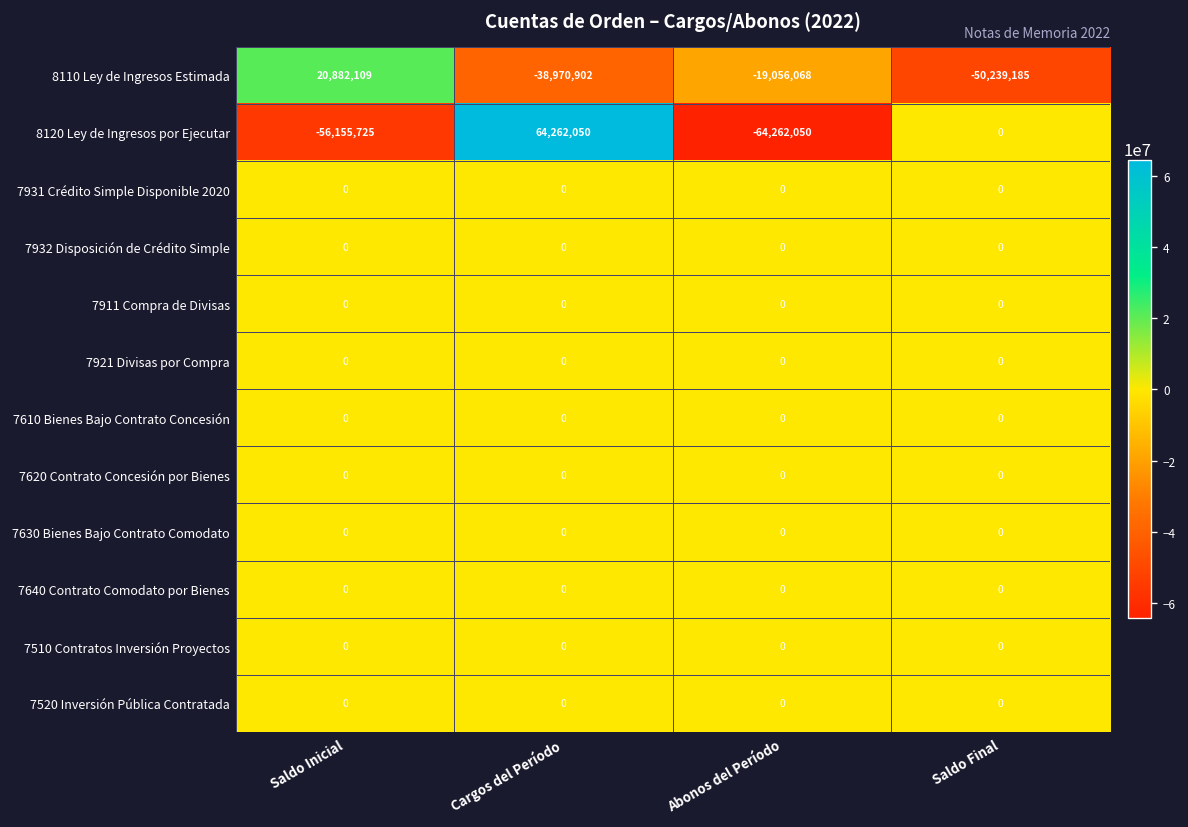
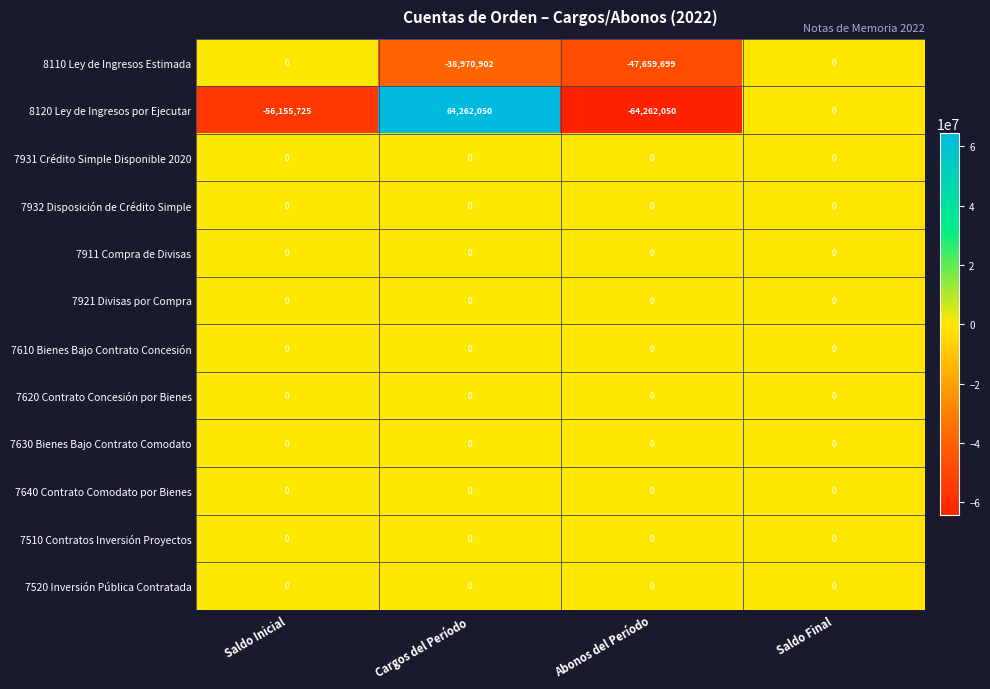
  {
    "8110 Ley de Ingresos Estimada": {
-     "Saldo Inicial": "20,882,109",
+     "Saldo Inicial": "0",
      "Cargos del Período": "-38,970,902",
-     "Abonos del Período": "-19,056,068",
-     "Saldo Final": "-50,239,185"
+     "Abonos del Período": "-47,659,699",
+     "Saldo Final": "0"
    },
    "8120 Ley de Ingresos por Ejecutar": {
      "Saldo Inicial": "-56,155,725",
      "Cargos del Período": "64,262,050",
      "Abonos del Período": "-64,262,050",
      "Saldo Final": "0"
    },
    "7931 Crédito Simple Disponible 2020": {
      "Saldo Inicial": "0",
      "Cargos del Período": "0",
      "Abonos del Período": "0",
      "Saldo Final": "0"
    },
    "7932 Disposición de Crédito Simple": {
      "Saldo Inicial": "0",
      "Cargos del Período": "0",
      "Abonos del Período": "0",
      "Saldo Final": "0"
    },
    "7911 Compra de Divisas": {
      "Saldo Inicial": "0",
      "Cargos del Período": "0",
      "Abonos del Período": "0",
      "Saldo Final": "0"
    },
    "7921 Divisas por Compra": {
      "Saldo Inicial": "0",
      "Cargos del Período": "0",
      "Abonos del Período": "0",
      "Saldo Final": "0"
    },
    "7610 Bienes Bajo Contrato Concesión": {
      "Saldo Inicial": "0",
      "Cargos del Período": "0",
      "Abonos del Período": "0",
      "Saldo Final": "0"
    },
    "7620 Contrato Concesión por Bienes": {
      "Saldo Inicial": "0",
      "Cargos del Período": "0",
      "Abonos del Período": "0",
      "Saldo Final": "0"
    },
    "7630 Bienes Bajo Contrato Comodato": {
      "Saldo Inicial": "0",
      "Cargos del Período": "0",
      "Abonos del Período": "0",
      "Saldo Final": "0"
    },
    "7640 Contrato Comodato por Bienes": {
      "Saldo Inicial": "0",
      "Cargos del Período": "0",
      "Abonos del Período": "0",
      "Saldo Final": "0"
    },
    "7510 Contratos Inversión Proyectos": {
      "Saldo Inicial": "0",
      "Cargos del Período": "0",
      "Abonos del Período": "0",
      "Saldo Final": "0"
    },
    "7520 Inversión Pública Contratada": {
      "Saldo Inicial": "0",
      "Cargos del Período": "0",
      "Abonos del Período": "0",
      "Saldo Final": "0"
    }
  }
